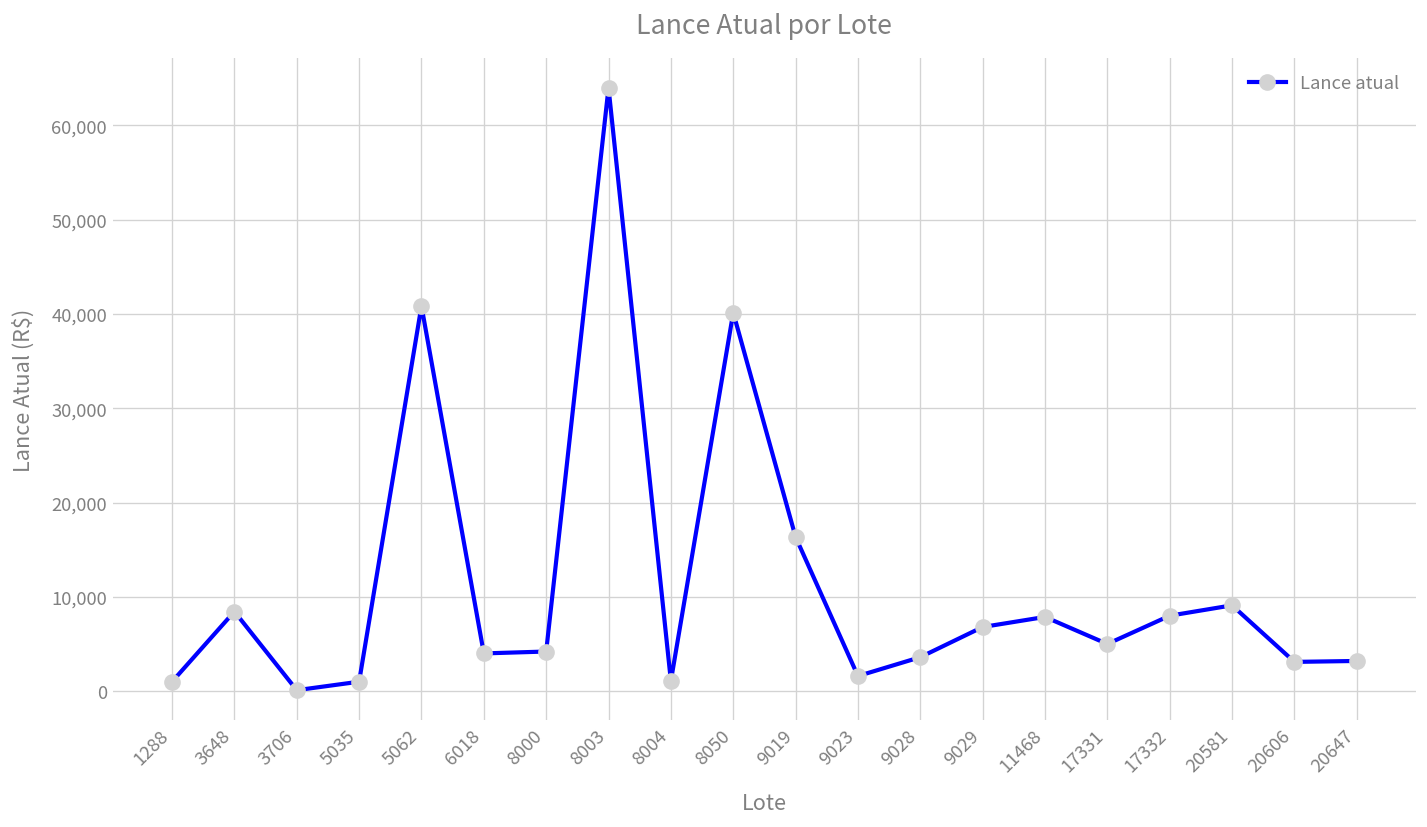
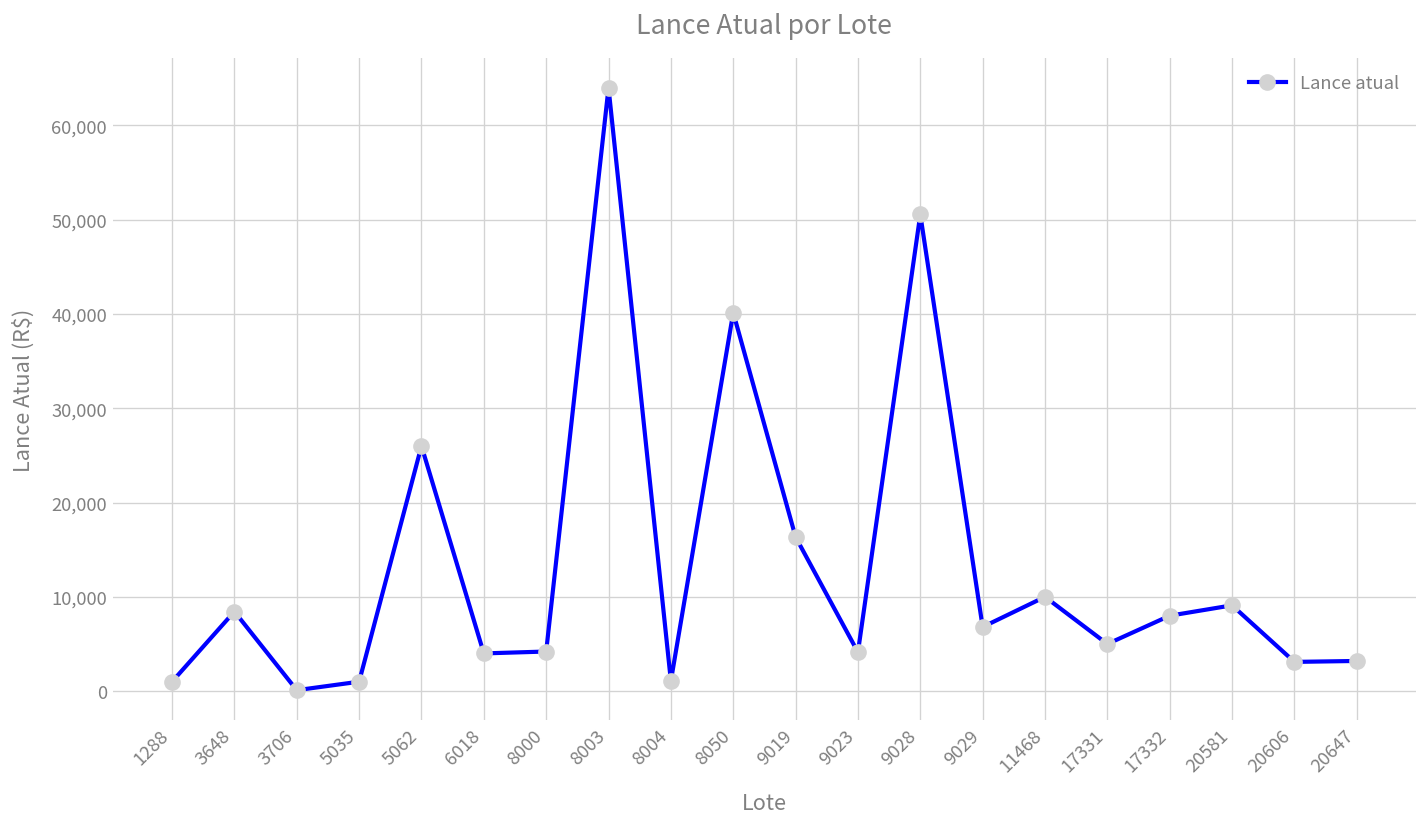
  {
    "1288": "1,000",
    "3648": "8,000",
    "3706": "0",
    "5035": "1,000",
-   "5062": "41,000",
+   "5062": "26,000",
    "6018": "4,000",
    "8000": "4,000",
    "8003": "64,000",
    "8004": "1,000",
    "8050": "40,000",
    "9019": "16,000",
-   "9023": "2,000",
-   "9028": "4,000",
+   "9023": "4,000",
+   "9028": "51,000",
    "9029": "7,000",
-   "11468": "8,000",
+   "11468": "10,000",
    "17331": "5,000",
    "17332": "8,000",
    "20581": "9,000",
    "20606": "3,000",
    "20647": "3,000"
  }
